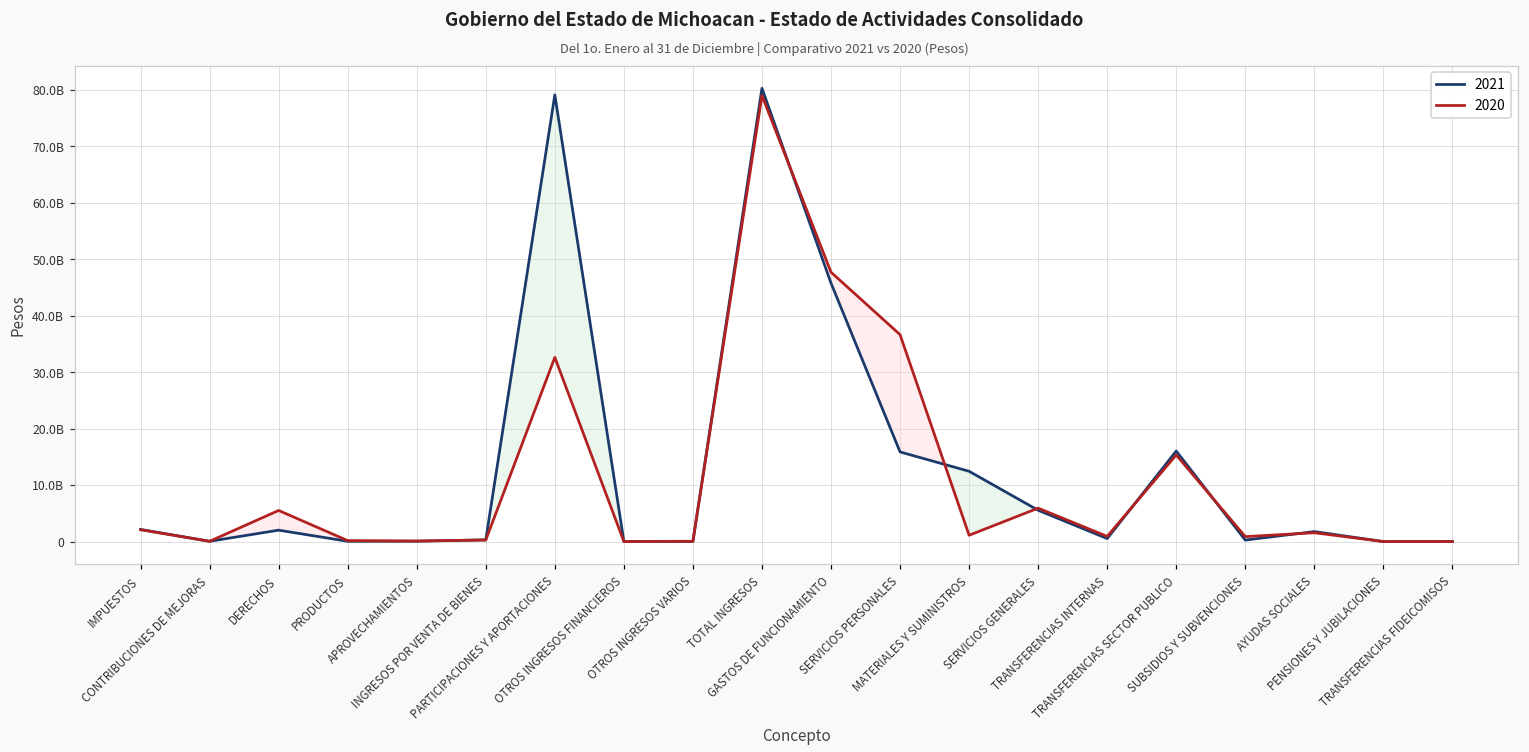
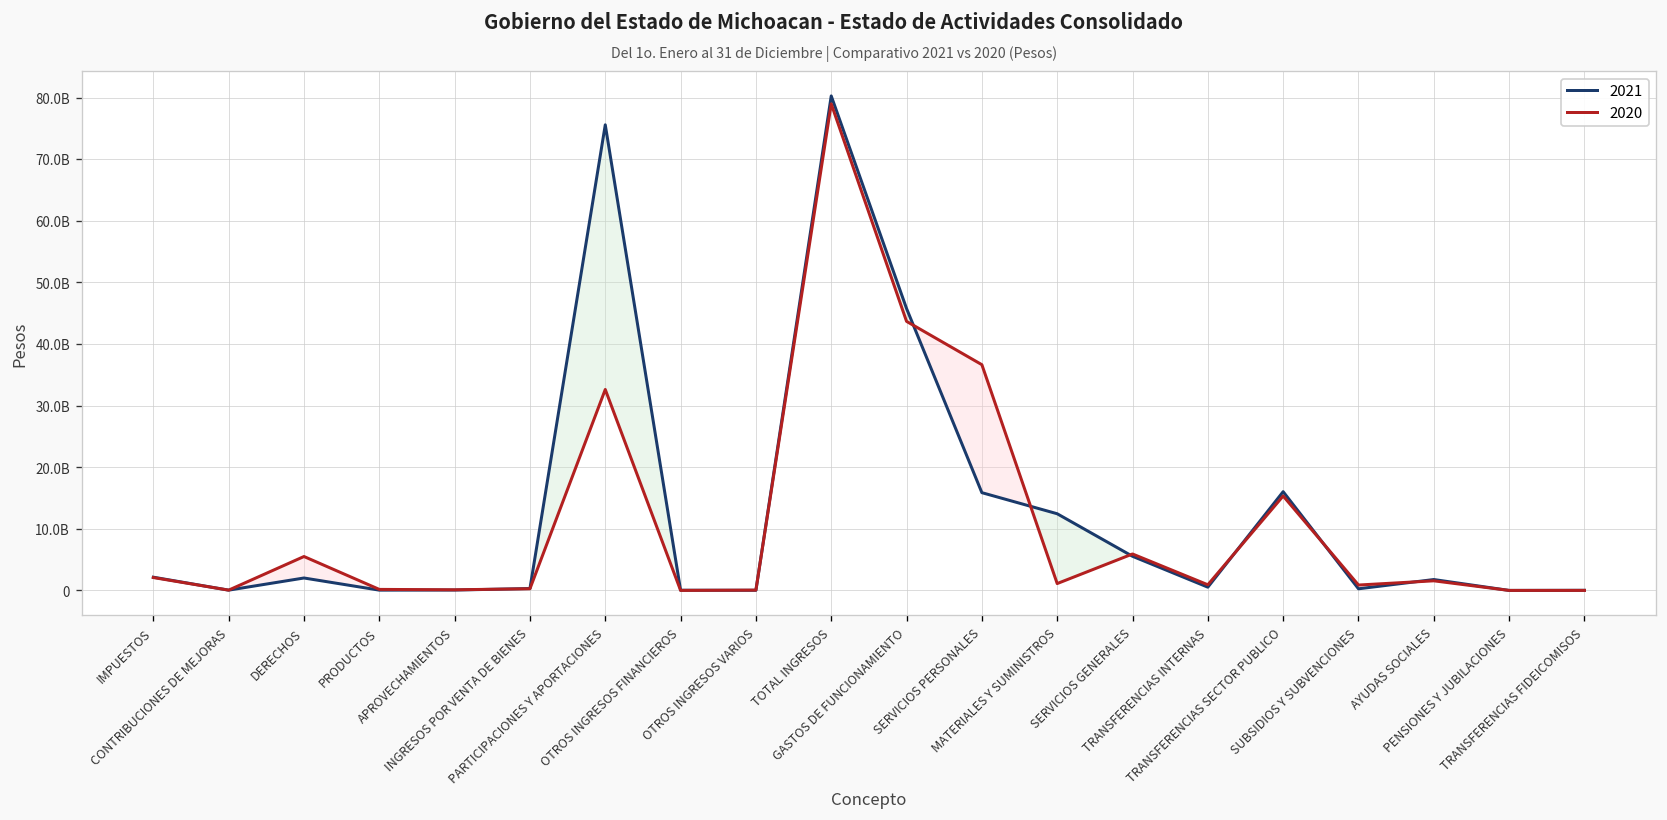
  {
    "2021": {
      "DERECHOS": 2000000000,
-     "PARTICIPACIONES Y APORTACIONES": 79000000000,
+     "PARTICIPACIONES Y APORTACIONES": 76000000000,
      "TOTAL INGRESOS": 80000000000,
      "GASTOS DE FUNCIONAMIENTO": 46000000000,
      "SERVICIOS PERSONALES": 16000000000,
      "MATERIALES Y SUMINISTROS": 12000000000,
      "TRANSFERENCIAS SECTOR PUBLICO": 16000000000,
      "SUBSIDIOS Y SUBVENCIONES": 0
    },
    "2020": {
      "DERECHOS": 6000000000,
      "PARTICIPACIONES Y APORTACIONES": 33000000000,
      "TOTAL INGRESOS": 79000000000,
-     "GASTOS DE FUNCIONAMIENTO": 48000000000,
+     "GASTOS DE FUNCIONAMIENTO": 44000000000,
      "SERVICIOS PERSONALES": 37000000000,
      "MATERIALES Y SUMINISTROS": 1000000000,
      "TRANSFERENCIAS SECTOR PUBLICO": 15000000000,
      "SUBSIDIOS Y SUBVENCIONES": 1000000000
    }
  }
